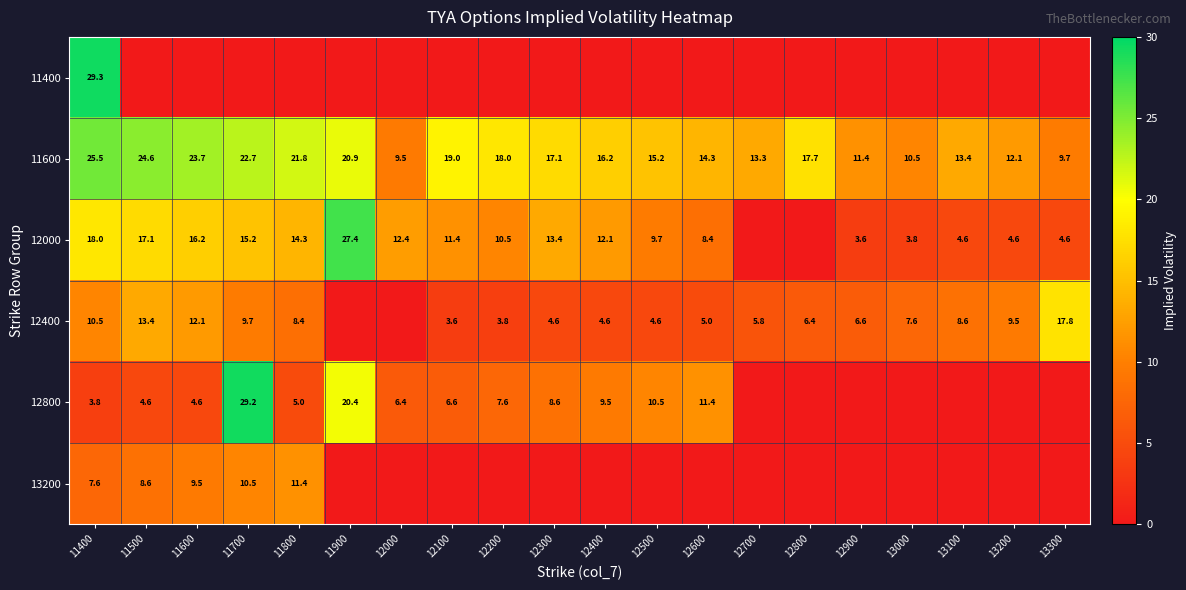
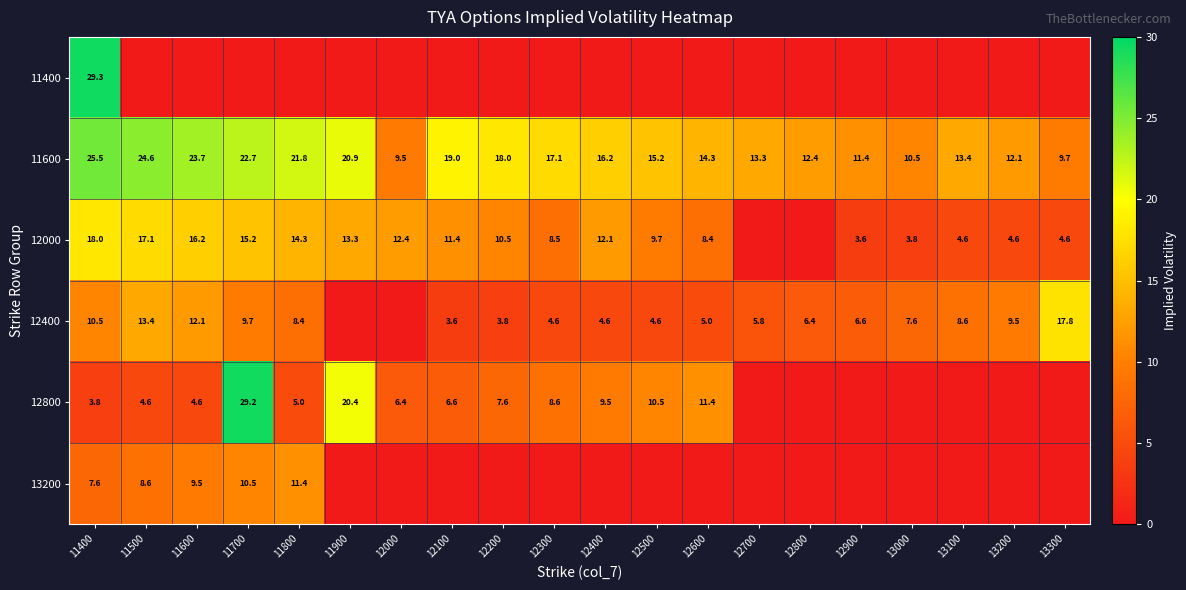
  {
    "11400": {
      "11400": 29.3
    },
    "11600": {
      "11400": 25.5,
      "11500": 24.6,
      "11600": 23.7,
      "11700": 22.7,
      "11800": 21.8,
      "11900": 20.9,
      "12000": 9.5,
      "12100": 19.0,
      "12200": 18.0,
      "12300": 17.1,
      "12400": 16.2,
      "12500": 15.2,
      "12600": 14.3,
      "12700": 13.3,
-     "12800": 17.7,
+     "12800": 12.4,
      "12900": 11.4,
      "13000": 10.5,
      "13100": 13.4,
      "13200": 12.1,
      "13300": 9.7
    },
    "12000": {
      "11400": 18.0,
      "11500": 17.1,
      "11600": 16.2,
      "11700": 15.2,
      "11800": 14.3,
-     "11900": 27.4,
+     "11900": 13.3,
      "12000": 12.4,
      "12100": 11.4,
      "12200": 10.5,
-     "12300": 13.4,
+     "12300": 8.5,
      "12400": 12.1,
      "12500": 9.7,
      "12600": 8.4,
      "12900": 3.6,
      "13000": 3.8,
      "13100": 4.6,
      "13200": 4.6,
      "13300": 4.6
    },
    "12400": {
      "11400": 10.5,
      "11500": 13.4,
      "11600": 12.1,
      "11700": 9.7,
      "11800": 8.4,
      "12100": 3.6,
      "12200": 3.8,
      "12300": 4.6,
      "12400": 4.6,
      "12500": 4.6,
      "12600": 5.0,
      "12700": 5.8,
      "12800": 6.4,
      "12900": 6.6,
      "13000": 7.6,
      "13100": 8.6,
      "13200": 9.5,
      "13300": 17.8
    },
    "12800": {
      "11400": 3.8,
      "11500": 4.6,
      "11600": 4.6,
      "11700": 29.2,
      "11800": 5.0,
      "11900": 20.4,
      "12000": 6.4,
      "12100": 6.6,
      "12200": 7.6,
      "12300": 8.6,
      "12400": 9.5,
      "12500": 10.5,
      "12600": 11.4
    },
    "13200": {
      "11400": 7.6,
      "11500": 8.6,
      "11600": 9.5,
      "11700": 10.5,
      "11800": 11.4
    }
  }
